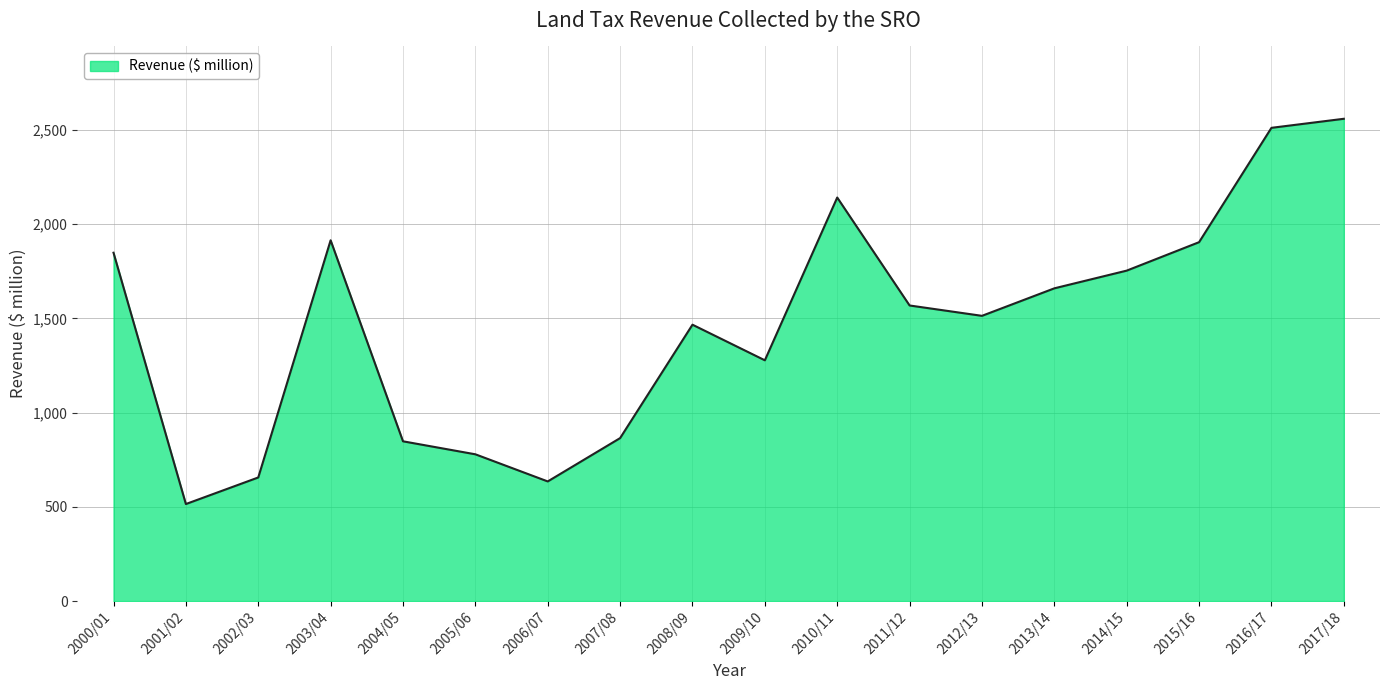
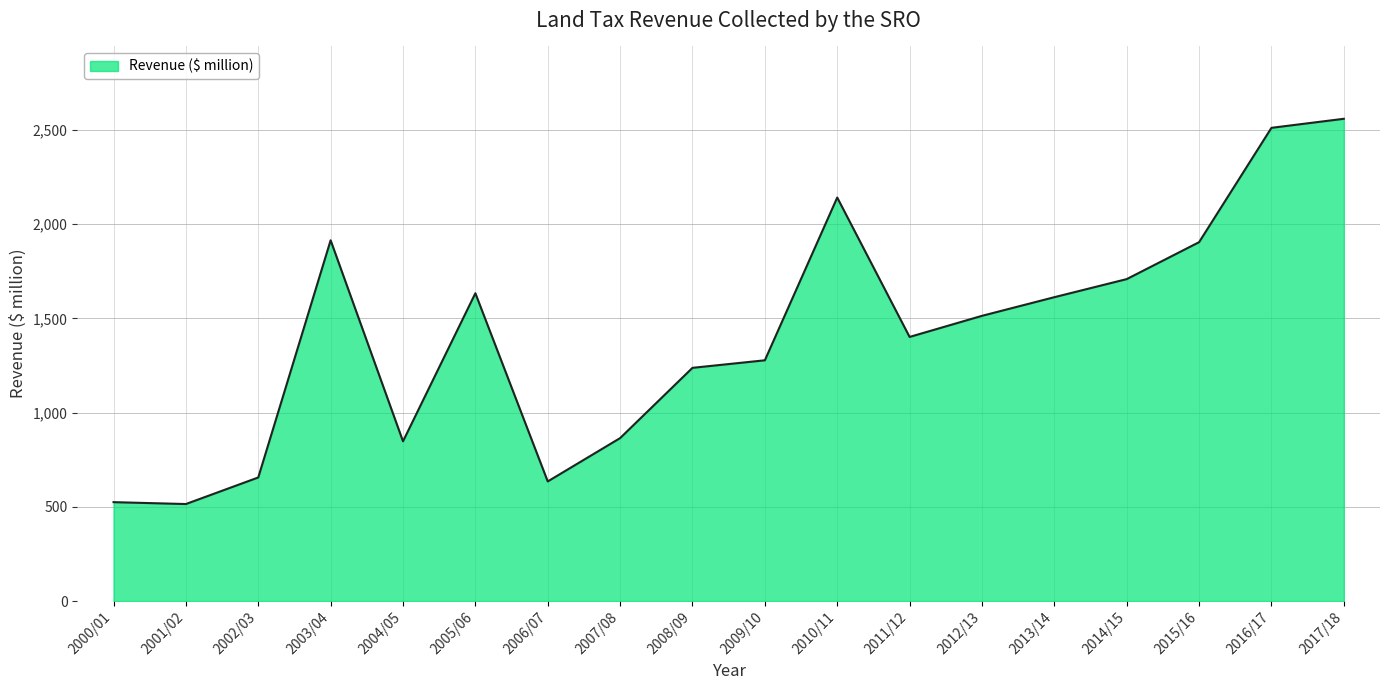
  {
-   "2000/01": "1,850",
+   "2000/01": "530",
    "2001/02": "520",
    "2002/03": "660",
    "2003/04": "1,920",
    "2004/05": "850",
-   "2005/06": "780",
+   "2005/06": "1,630",
    "2006/07": "640",
    "2007/08": "870",
-   "2008/09": "1,470",
+   "2008/09": "1,240",
    "2009/10": "1,280",
    "2010/11": "2,140",
-   "2011/12": "1,570",
+   "2011/12": "1,400",
    "2012/13": "1,510",
-   "2013/14": "1,660",
-   "2014/15": "1,750",
+   "2013/14": "1,610",
+   "2014/15": "1,710",
    "2015/16": "1,910",
    "2016/17": "2,510",
    "2017/18": "2,560"
  }
